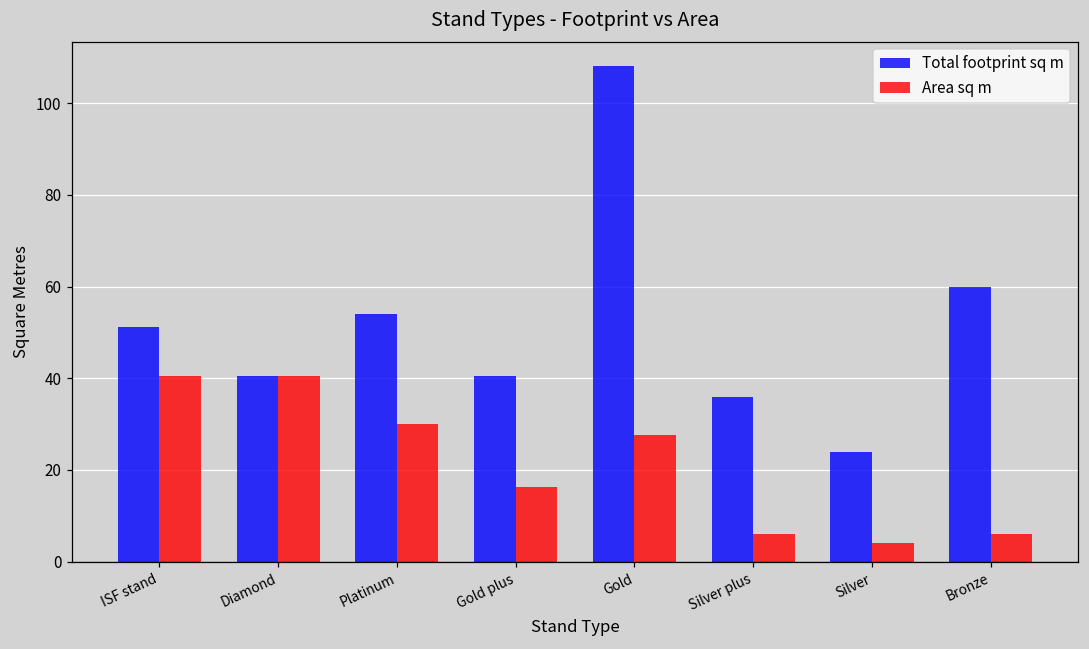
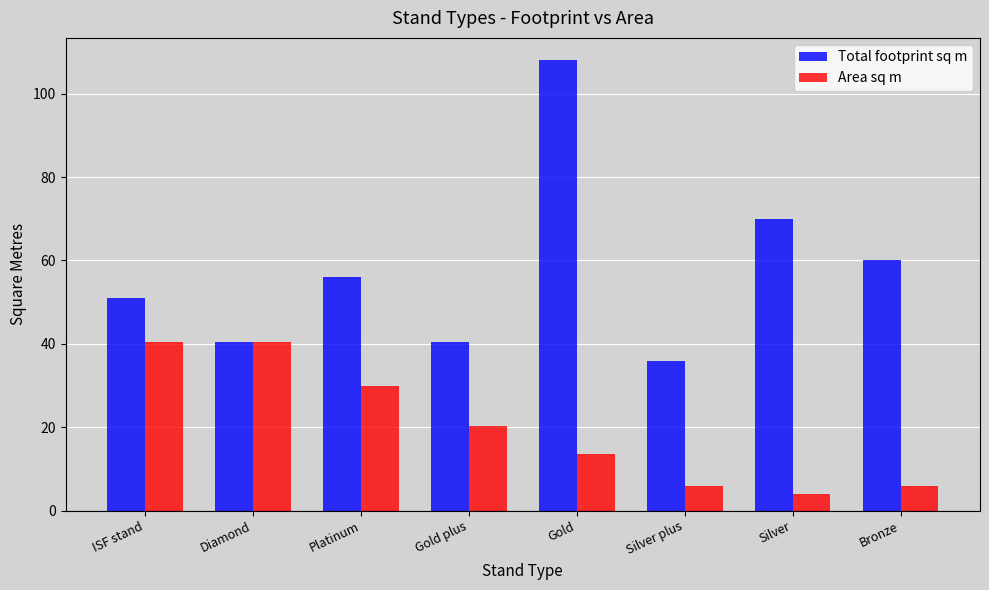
  {
    "Total footprint sq m": {
      "ISF stand": 51,
      "Diamond": 41,
-     "Platinum": 54,
+     "Platinum": 56,
      "Gold plus": 41,
      "Gold": 108,
      "Silver plus": 36,
-     "Silver": 24,
+     "Silver": 70,
      "Bronze": 60
    },
    "Area sq m": {
      "ISF stand": 41,
      "Diamond": 41,
      "Platinum": 30,
-     "Gold plus": 16,
-     "Gold": 28,
+     "Gold plus": 20,
+     "Gold": 14,
      "Silver plus": 6,
      "Silver": 4,
      "Bronze": 6
    }
  }
